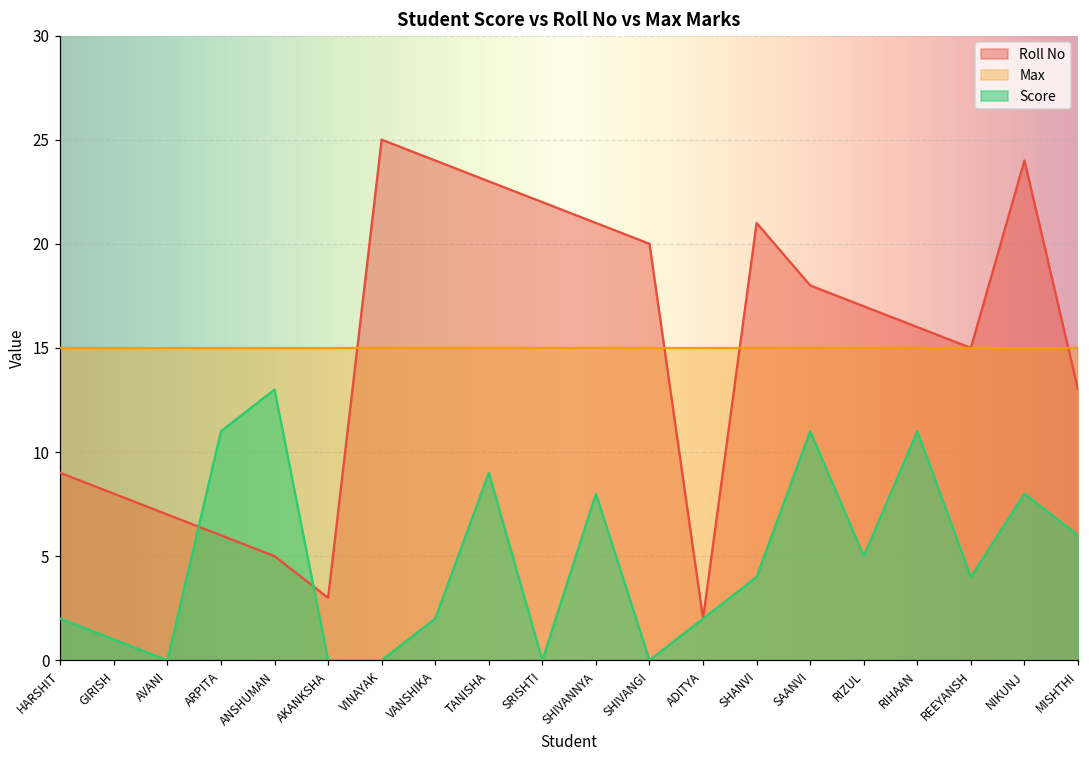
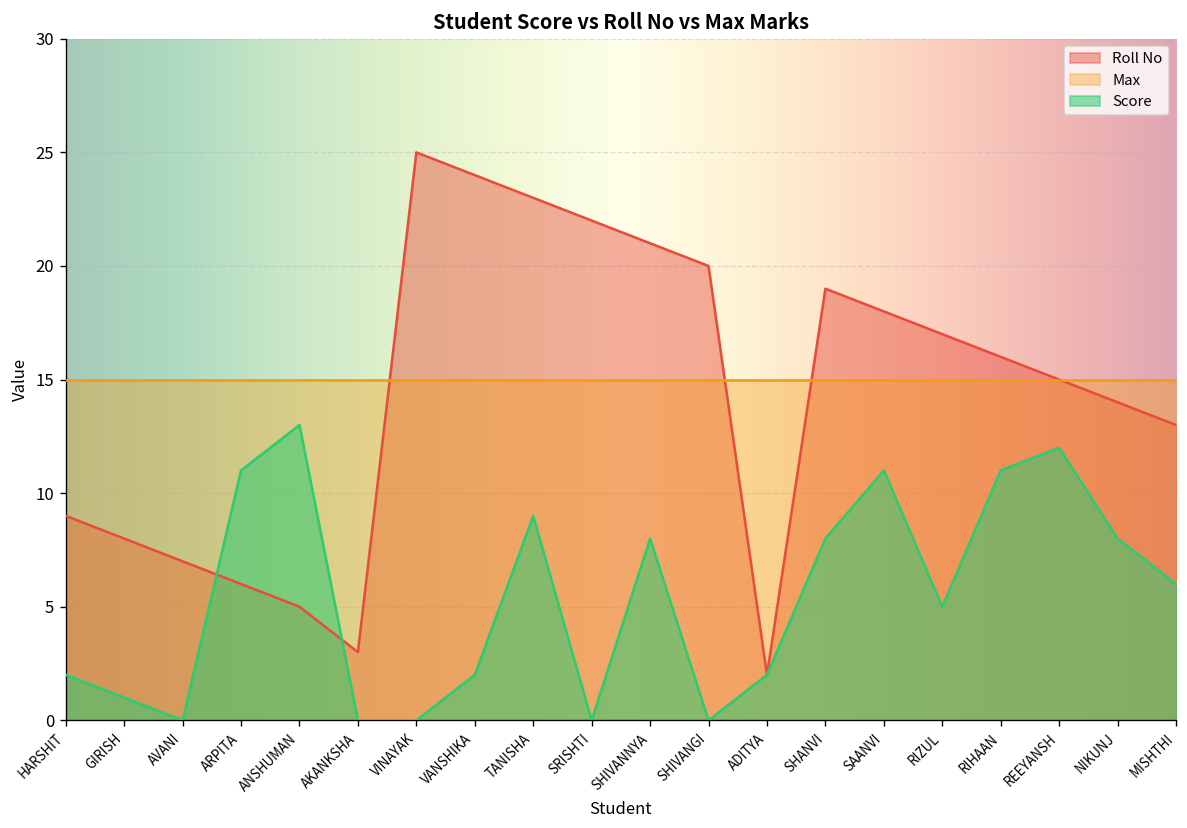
  {
    "Roll No": {
      "HARSHIT": 9,
      "GIRISH": 8,
      "AVANI": 7,
      "ARPITA": 6,
      "ANSHUMAN": 5,
      "AKANKSHA": 3,
      "VINAYAK": 25,
      "VANSHIKA": 24,
      "TANISHA": 23,
      "SRISHTI": 22,
      "SHIVANNYA": 21,
      "SHIVANGI": 20,
-     "SHANVI": 21,
+     "SHANVI": 19,
      "SAANVI": 18,
      "RIZUL": 17,
      "RIHAAN": 16,
-     "NIKUNJ": 24,
+     "NIKUNJ": 14,
      "MISHTHI": 13
    },
    "Max": {
      "HARSHIT": 15,
      "GIRISH": 15,
      "AVANI": 15,
      "ARPITA": 15,
      "ANSHUMAN": 15,
      "AKANKSHA": 15,
      "VINAYAK": 15,
      "VANSHIKA": 15,
      "TANISHA": 15,
      "SRISHTI": 15,
      "SHIVANNYA": 15,
      "SHIVANGI": 15,
      "ADITYA": 15,
      "SHANVI": 15,
      "SAANVI": 15,
      "RIZUL": 15,
      "RIHAAN": 15,
      "NIKUNJ": 15,
      "MISHTHI": 15
    },
    "Score": {
      "HARSHIT": 2,
      "GIRISH": 1,
      "AVANI": 0,
      "ARPITA": 11,
      "ANSHUMAN": 13,
      "AKANKSHA": 0,
      "VINAYAK": 0,
      "VANSHIKA": 2,
      "TANISHA": 9,
      "SRISHTI": 0,
      "SHIVANNYA": 8,
      "SHIVANGI": 0,
-     "SHANVI": 4,
+     "SHANVI": 8,
      "SAANVI": 11,
      "RIZUL": 5,
      "RIHAAN": 11,
-     "REEYANSH": 4,
+     "REEYANSH": 12,
      "NIKUNJ": 8,
      "MISHTHI": 6
    }
  }
